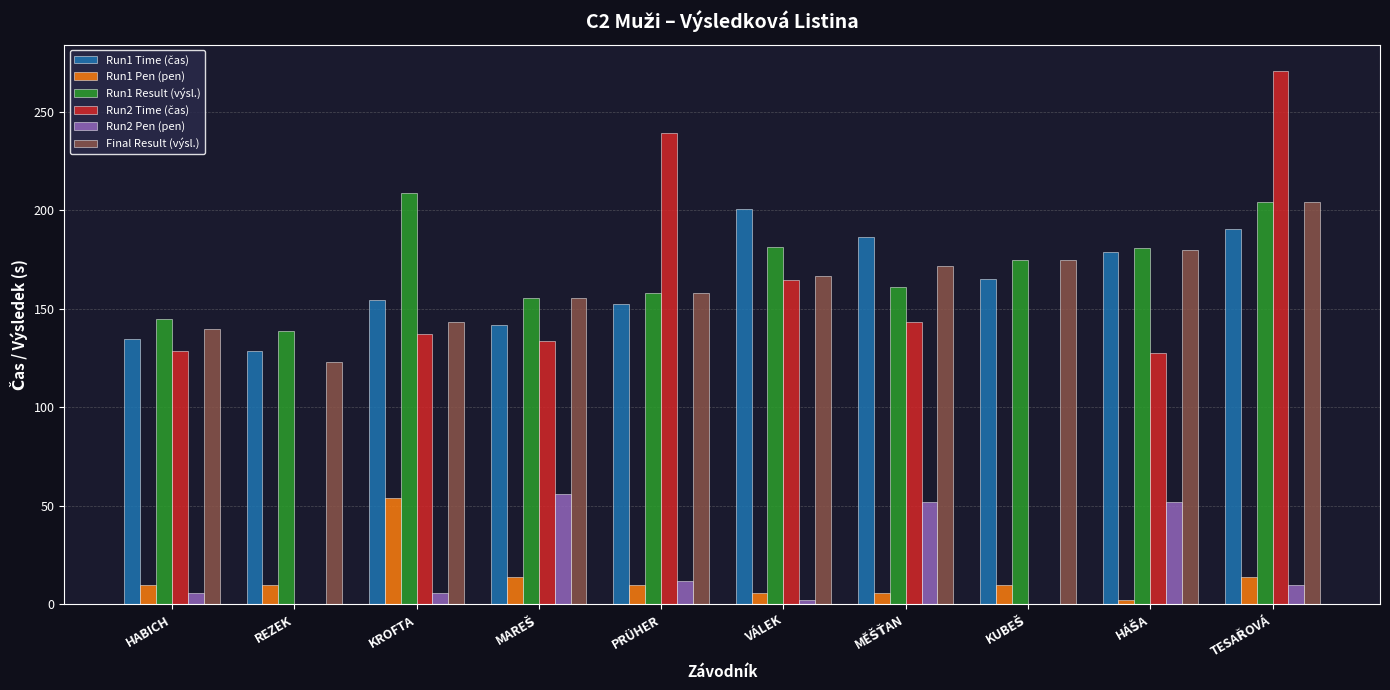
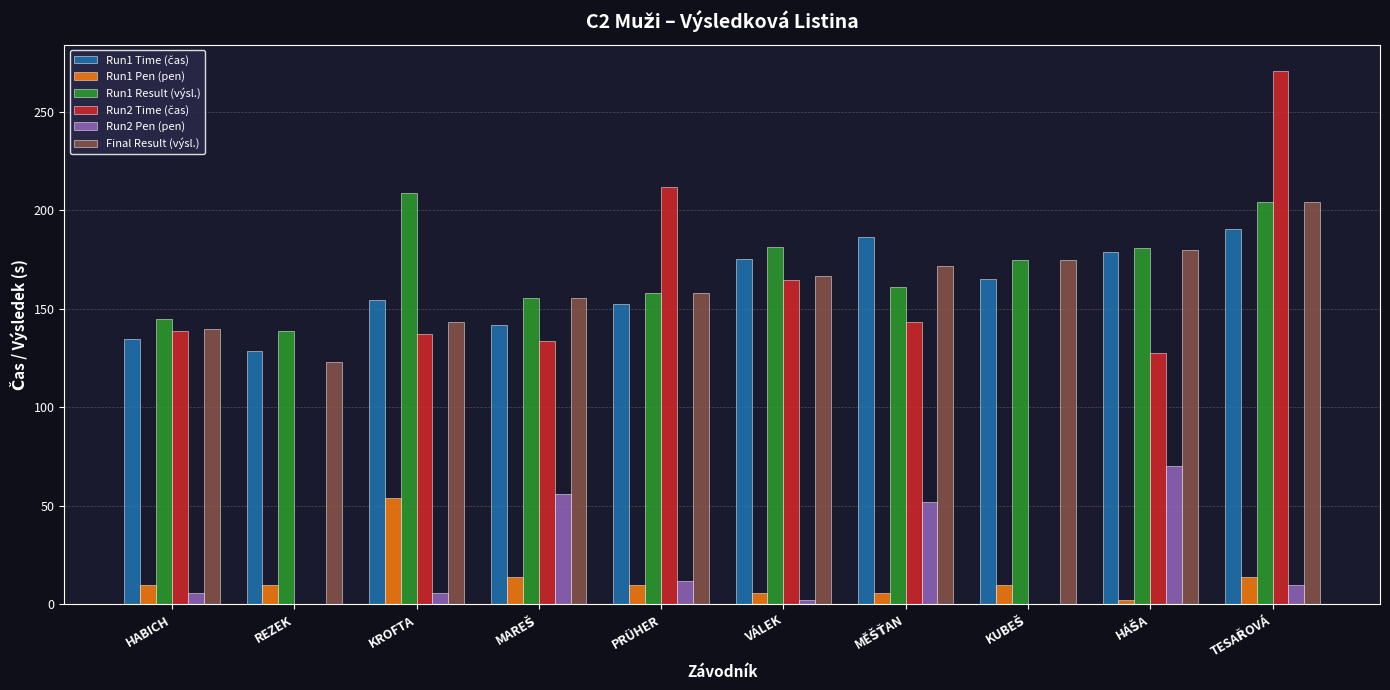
  {
    "Run1 Time (čas)": {
      "HABICH": 135,
      "REZEK": 129,
      "KROFTA": 155,
      "MAREŠ": 142,
      "PRÜHER": 153,
-     "VÁLEK": 201,
+     "VÁLEK": 175,
      "MĚŠŤAN": 187,
      "KUBEŠ": 165,
      "HÁŠA": 179,
      "TESAŘOVÁ": 190
    },
    "Run1 Pen (pen)": {
      "HABICH": 10,
      "REZEK": 10,
      "KROFTA": 54,
      "MAREŠ": 14,
      "PRÜHER": 10,
      "VÁLEK": 6,
      "MĚŠŤAN": 6,
      "KUBEŠ": 10,
      "HÁŠA": 2,
      "TESAŘOVÁ": 14
    },
    "Run1 Result (výsl.)": {
      "HABICH": 145,
      "REZEK": 139,
      "KROFTA": 209,
      "MAREŠ": 156,
      "PRÜHER": 158,
      "VÁLEK": 181,
      "MĚŠŤAN": 161,
      "KUBEŠ": 175,
      "HÁŠA": 181,
      "TESAŘOVÁ": 204
    },
    "Run2 Time (čas)": {
-     "HABICH": 129,
+     "HABICH": 139,
      "REZEK": 0,
      "KROFTA": 137,
      "MAREŠ": 134,
-     "PRÜHER": 239,
+     "PRÜHER": 212,
      "VÁLEK": 165,
      "MĚŠŤAN": 144,
      "KUBEŠ": 0,
      "HÁŠA": 128,
      "TESAŘOVÁ": 271
    },
    "Run2 Pen (pen)": {
      "HABICH": 6,
      "REZEK": 0,
      "KROFTA": 6,
      "MAREŠ": 56,
      "PRÜHER": 12,
      "VÁLEK": 2,
      "MĚŠŤAN": 52,
      "KUBEŠ": 0,
-     "HÁŠA": 52,
+     "HÁŠA": 70,
      "TESAŘOVÁ": 10
    },
    "Final Result (výsl.)": {
      "HABICH": 140,
      "REZEK": 123,
      "KROFTA": 143,
      "MAREŠ": 156,
      "PRÜHER": 158,
      "VÁLEK": 167,
      "MĚŠŤAN": 172,
      "KUBEŠ": 175,
      "HÁŠA": 180,
      "TESAŘOVÁ": 204
    }
  }
